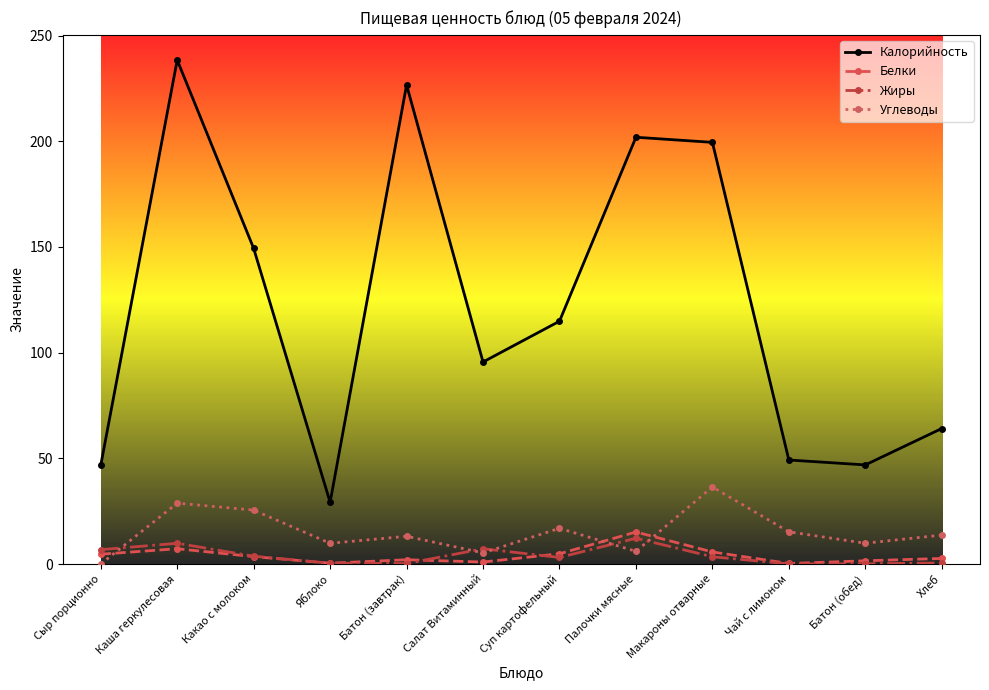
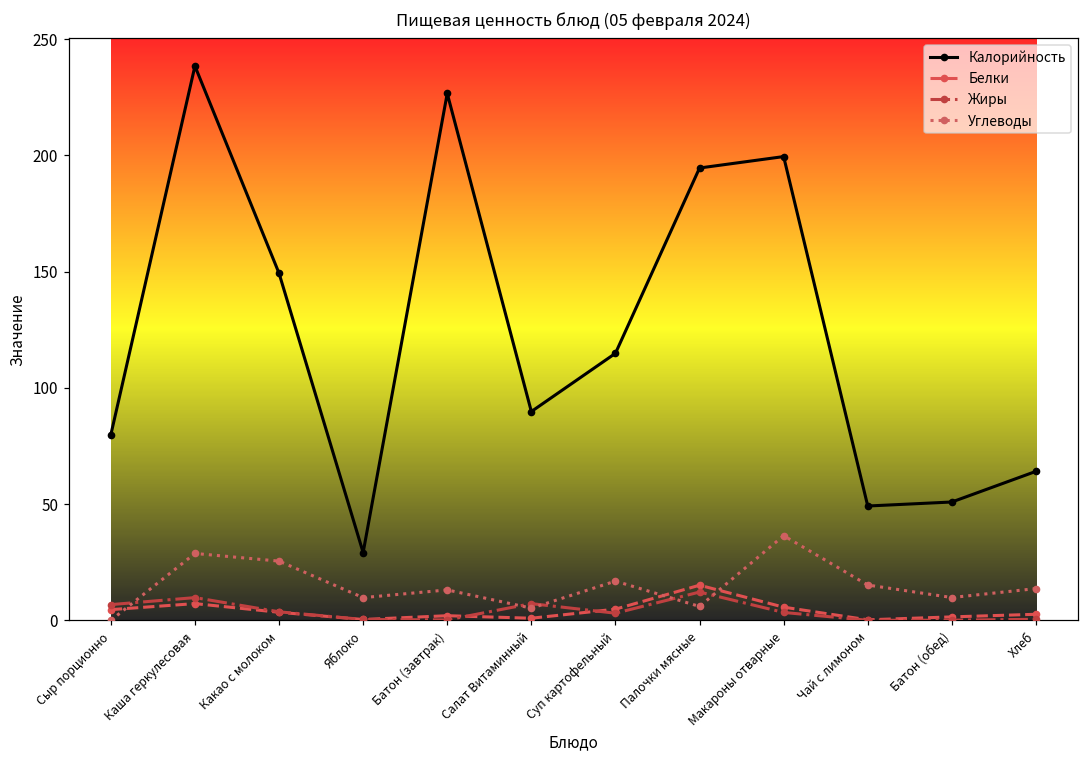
  {
    "Калорийность": {
-     "Сыр порционно": 47,
+     "Сыр порционно": 80,
      "Каша геркулесовая": 238,
      "Какао с молоком": 149,
      "Яблоко": 29,
      "Батон (завтрак)": 227,
-     "Салат Витаминный": 96,
+     "Салат Витаминный": 90,
      "Суп картофельный": 115,
-     "Палочки мясные": 202,
+     "Палочки мясные": 195,
      "Макароны отварные": 199,
      "Чай с лимоном": 49,
-     "Батон (обед)": 47,
+     "Батон (обед)": 51,
      "Хлеб": 64
    }
  }
